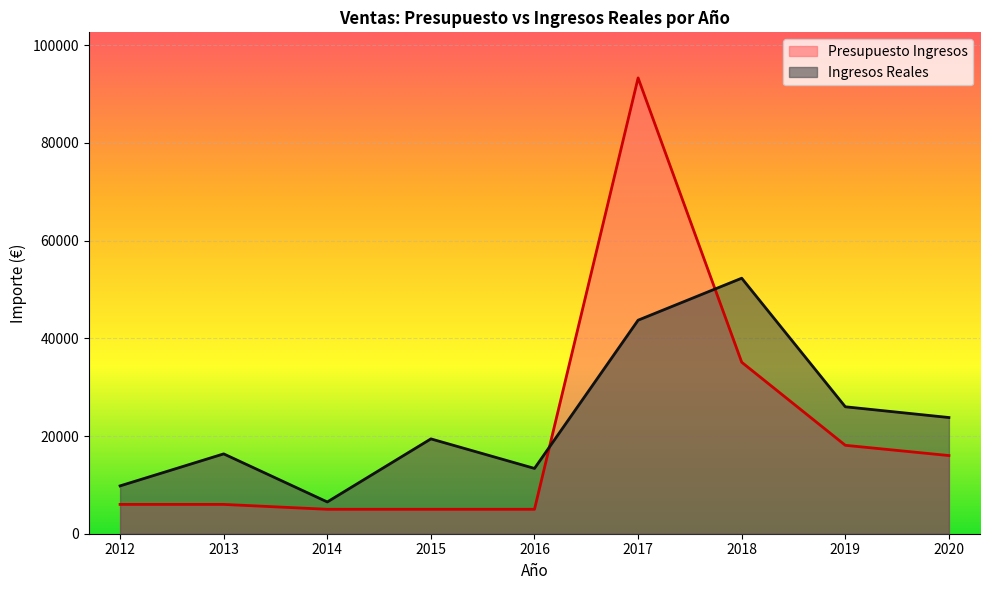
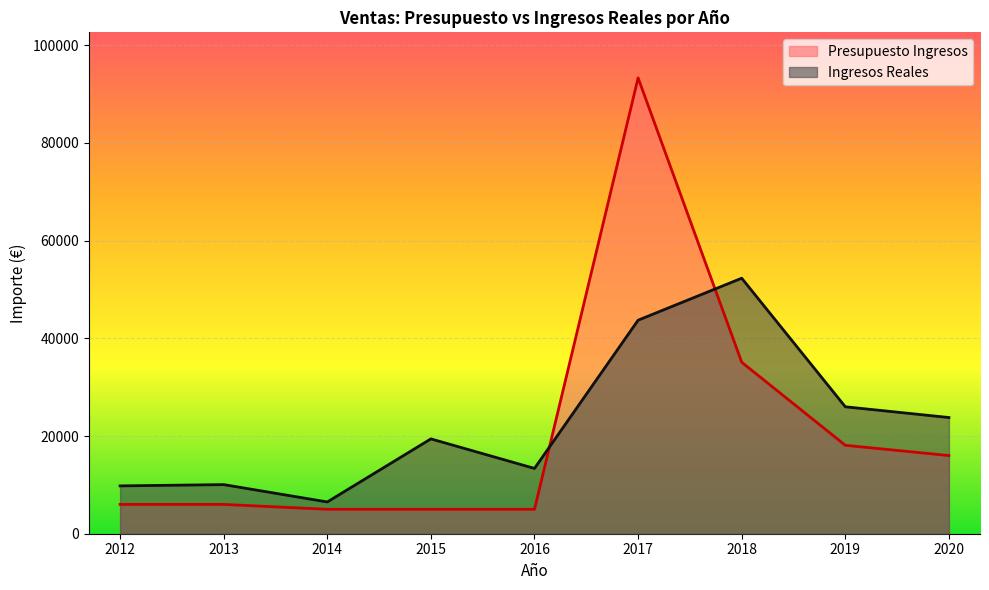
  {
    "Presupuesto Ingresos": {
      "2012": 6000,
      "2013": 6000,
      "2014": 5000,
      "2015": 5000,
      "2016": 5000,
      "2017": 93000,
      "2018": 35000,
      "2019": 18000,
      "2020": 16000
    },
    "Ingresos Reales": {
      "2012": 10000,
-     "2013": 16000,
+     "2013": 10000,
      "2014": 7000,
      "2015": 19000,
      "2016": 13000,
      "2017": 44000,
      "2018": 52000,
      "2019": 26000,
      "2020": 24000
    }
  }
